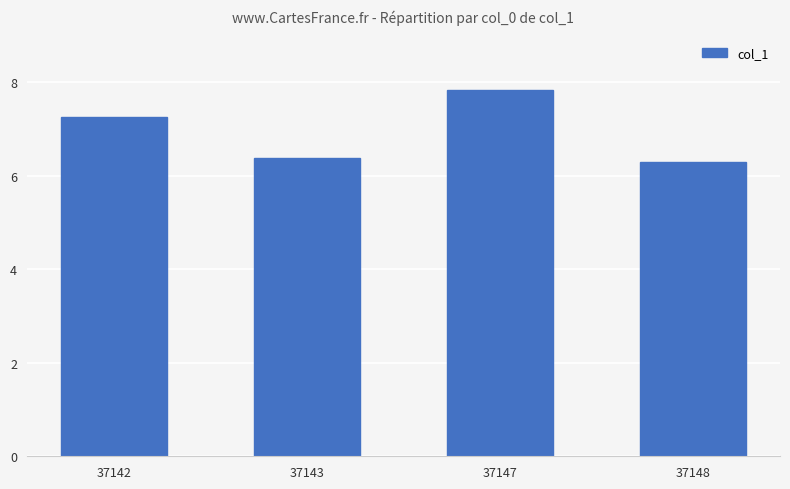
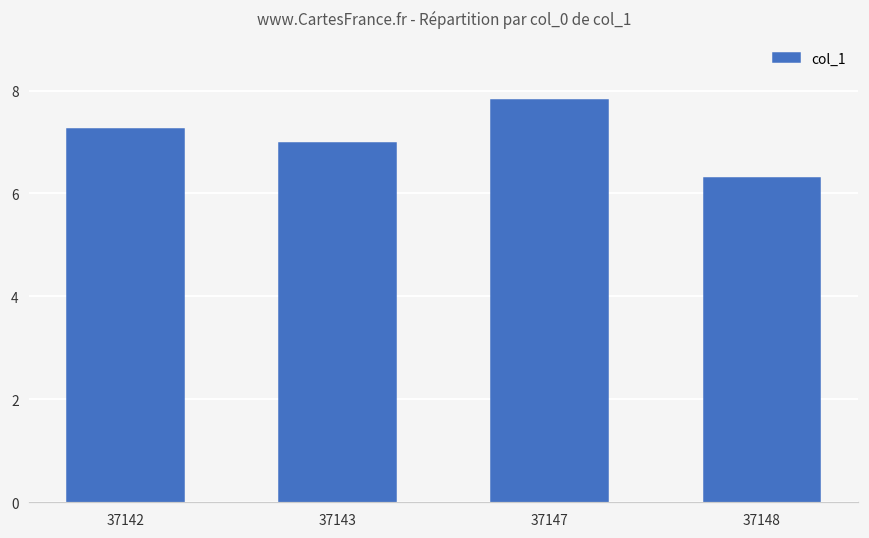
  {
    "37142": 7.2,
-   "37143": 6.4,
+   "37143": 7.0,
    "37147": 7.8,
    "37148": 6.3
  }
